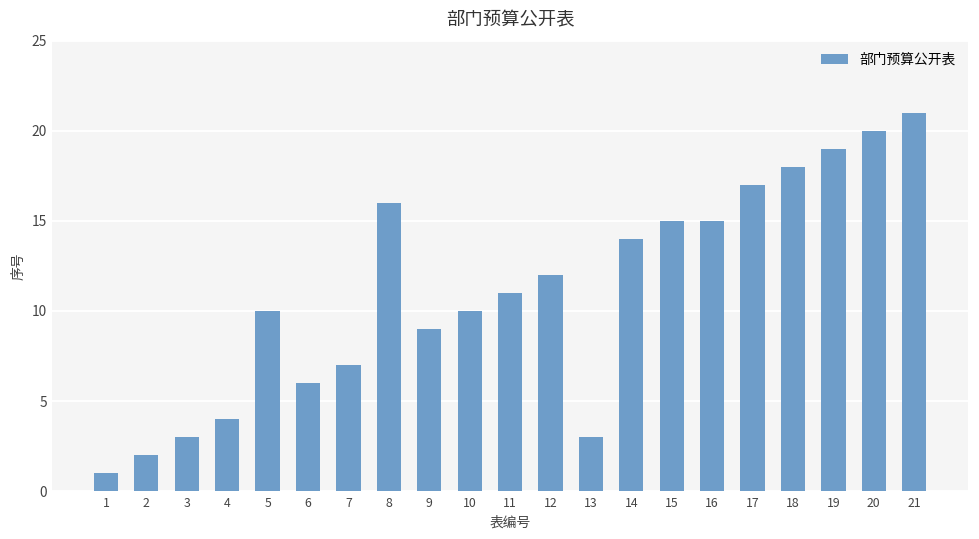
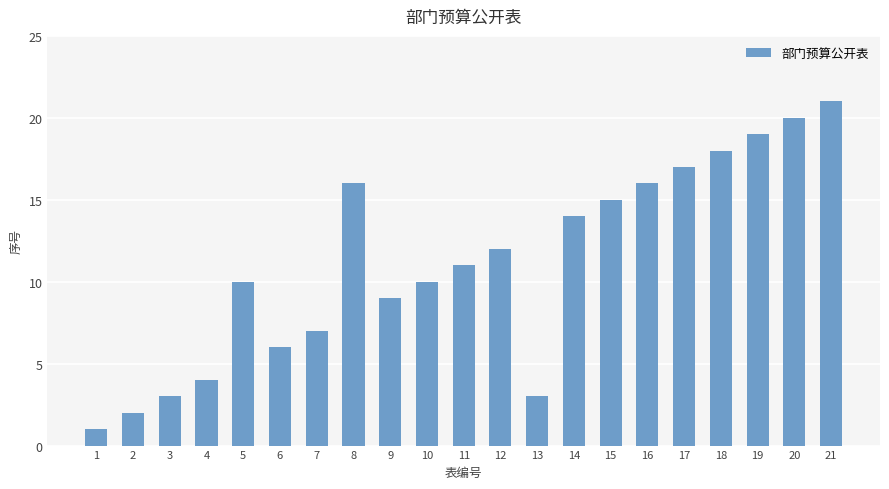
  {
    "1": 1,
    "2": 2,
    "3": 3,
    "4": 4,
    "5": 10,
    "6": 6,
    "7": 7,
    "8": 16,
    "9": 9,
    "10": 10,
    "11": 11,
    "12": 12,
    "13": 3,
    "14": 14,
    "15": 15,
-   "16": 15,
+   "16": 16,
    "17": 17,
    "18": 18,
    "19": 19,
    "20": 20,
    "21": 21
  }
